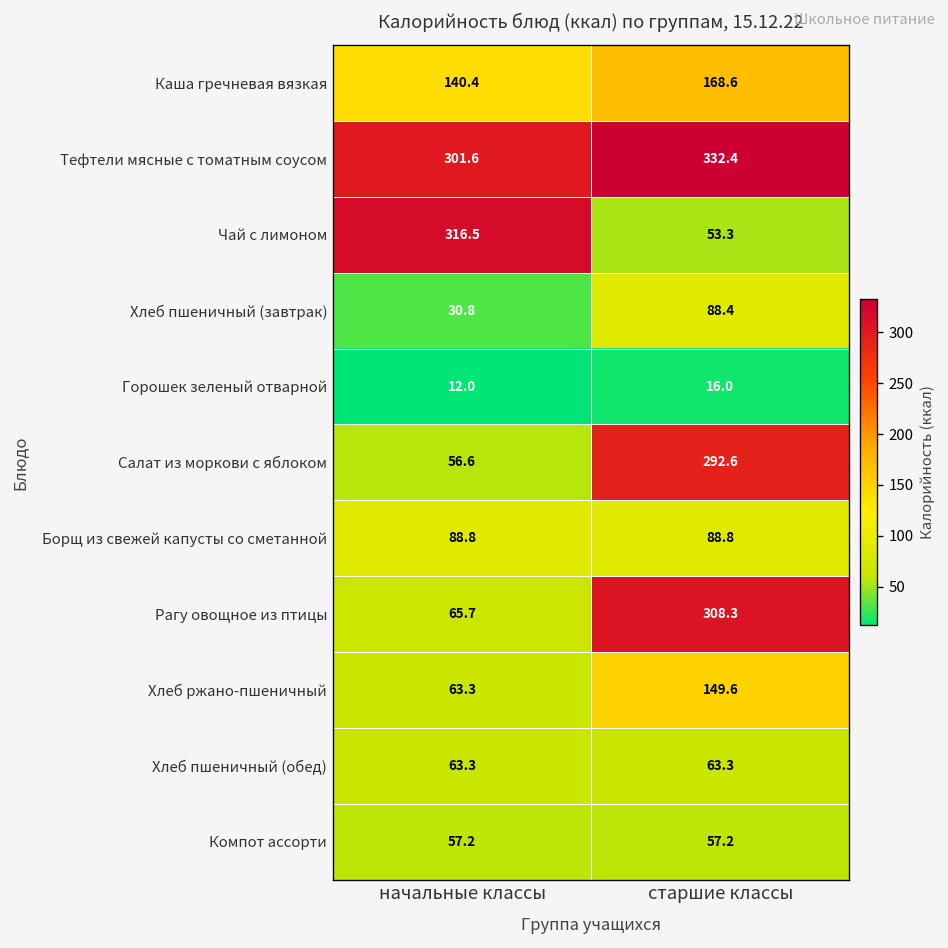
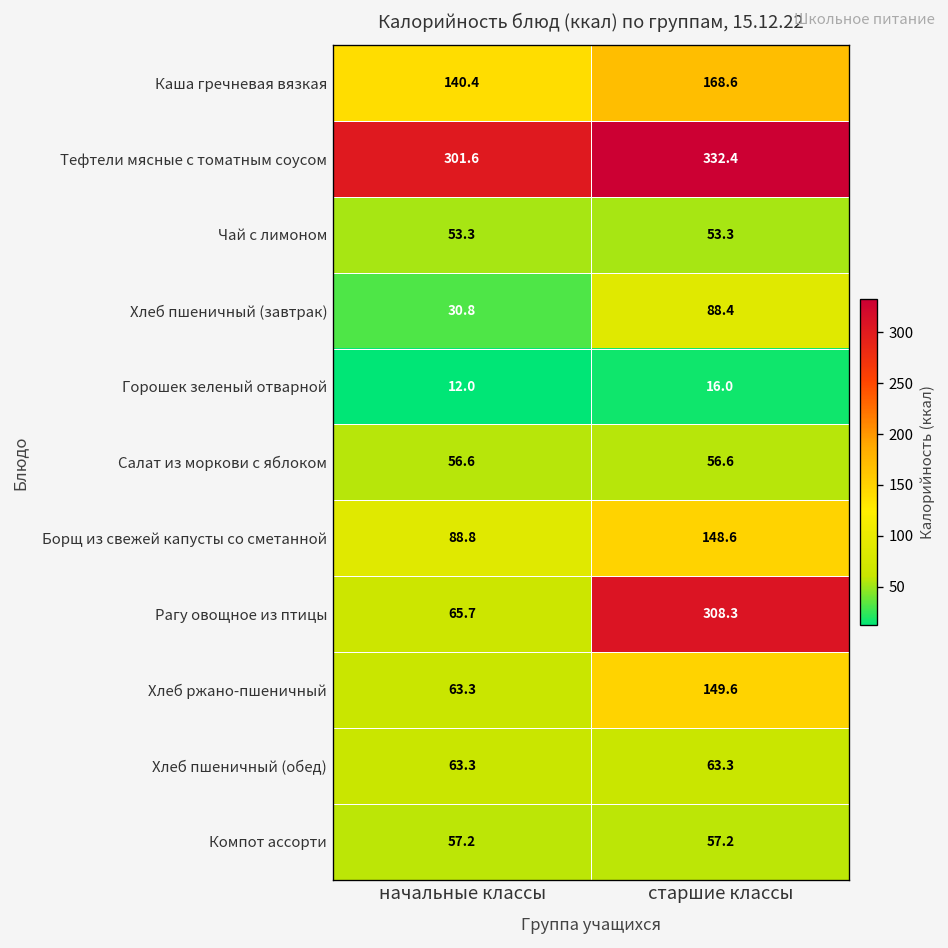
  {
    "Каша гречневая вязкая": {
      "начальные классы": 140.4,
      "старшие классы": 168.6
    },
    "Тефтели мясные с томатным соусом": {
      "начальные классы": 301.6,
      "старшие классы": 332.4
    },
    "Чай с лимоном": {
-     "начальные классы": 316.5,
+     "начальные классы": 53.3,
      "старшие классы": 53.3
    },
    "Хлеб пшеничный (завтрак)": {
      "начальные классы": 30.8,
      "старшие классы": 88.4
    },
    "Горошек зеленый отварной": {
      "начальные классы": 12.0,
      "старшие классы": 16.0
    },
    "Салат из моркови с яблоком": {
      "начальные классы": 56.6,
-     "старшие классы": 292.6
+     "старшие классы": 56.6
    },
    "Борщ из свежей капусты со сметанной": {
      "начальные классы": 88.8,
-     "старшие классы": 88.8
+     "старшие классы": 148.6
    },
    "Рагу овощное из птицы": {
      "начальные классы": 65.7,
      "старшие классы": 308.3
    },
    "Хлеб ржано-пшеничный": {
      "начальные классы": 63.3,
      "старшие классы": 149.6
    },
    "Хлеб пшеничный (обед)": {
      "начальные классы": 63.3,
      "старшие классы": 63.3
    },
    "Компот ассорти": {
      "начальные классы": 57.2,
      "старшие классы": 57.2
    }
  }
